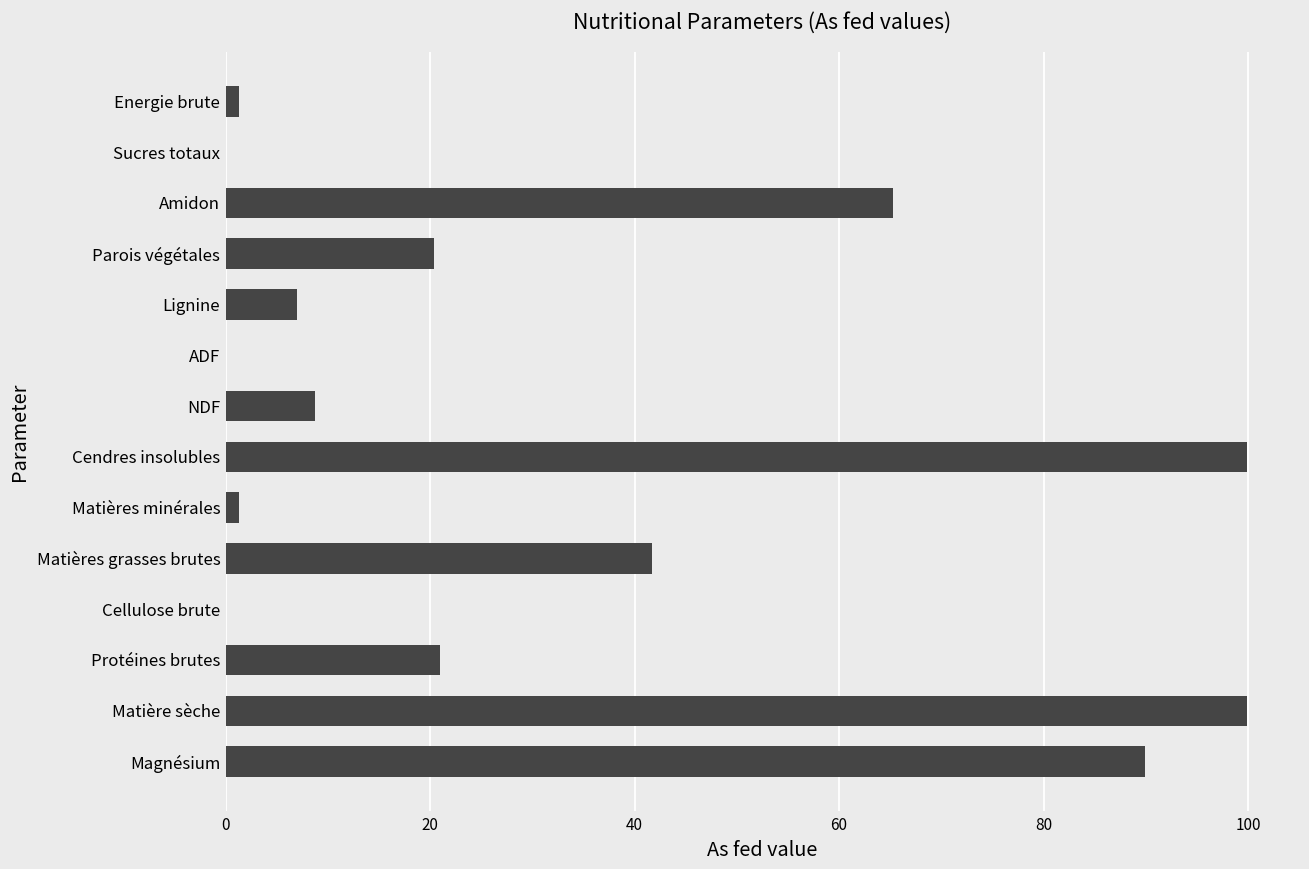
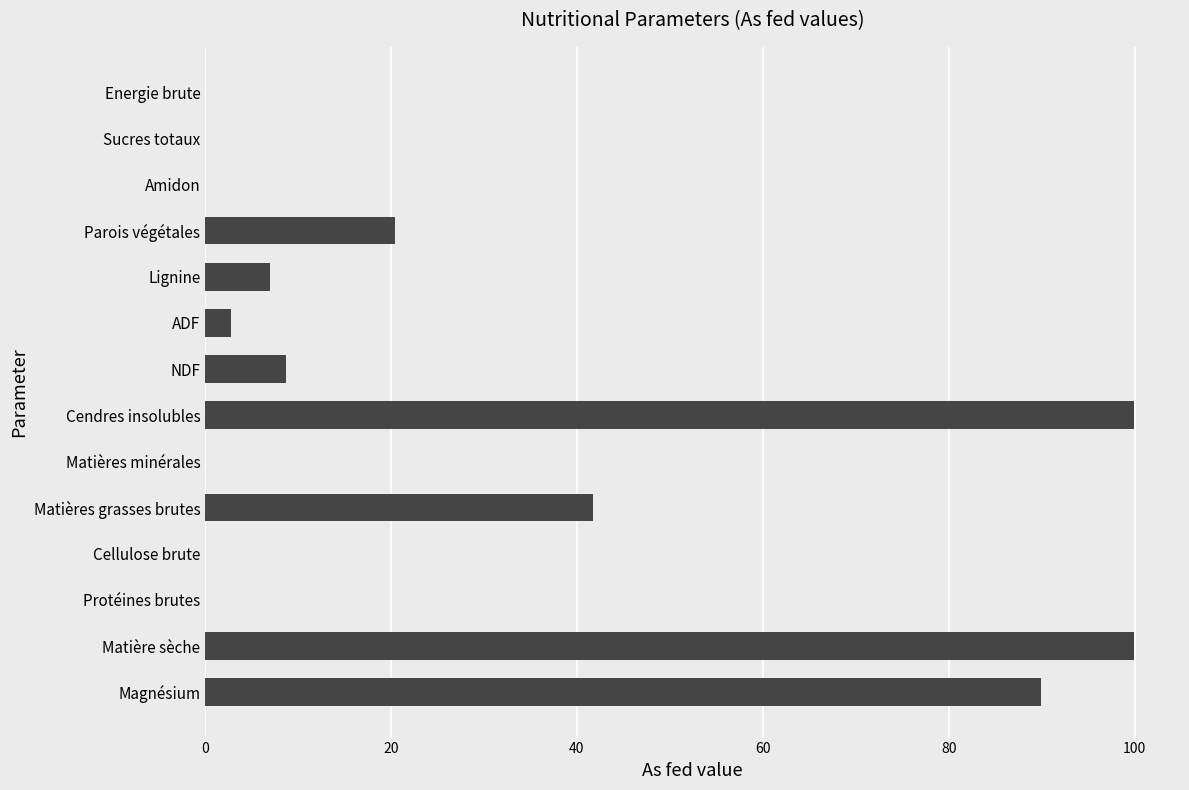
  {
-   "Energie brute": 1,
+   "Energie brute": 0,
    "Sucres totaux": 0,
-   "Amidon": 65,
+   "Amidon": 0,
    "Parois végétales": 20,
    "Lignine": 7,
-   "ADF": 0,
+   "ADF": 3,
    "NDF": 9,
    "Cendres insolubles": 100,
-   "Matières minérales": 1,
+   "Matières minérales": 0,
    "Matières grasses brutes": 42,
    "Cellulose brute": 0,
-   "Protéines brutes": 21,
+   "Protéines brutes": 0,
    "Matière sèche": 100,
    "Magnésium": 90
  }
